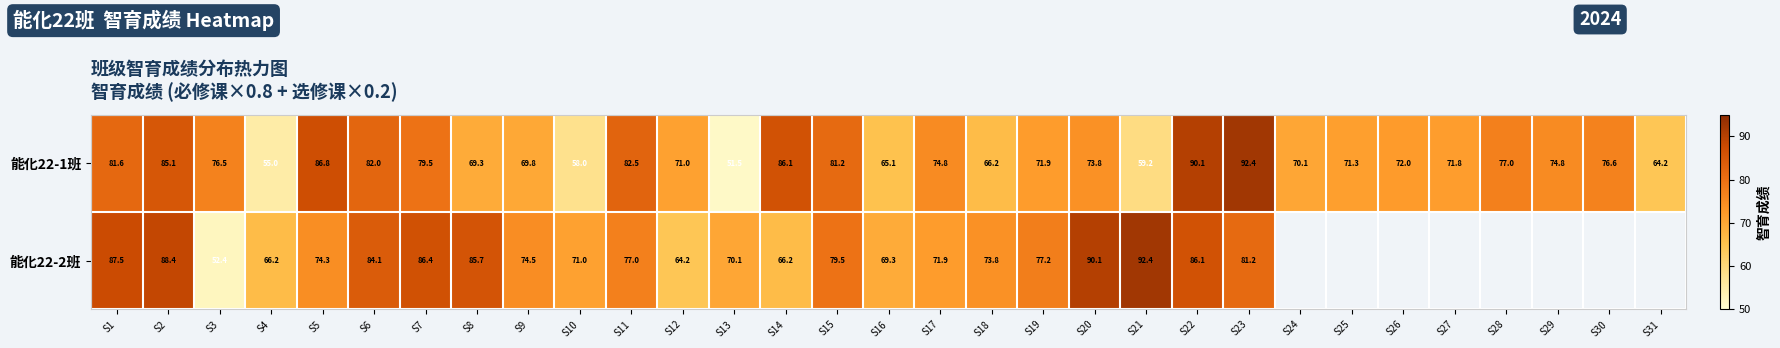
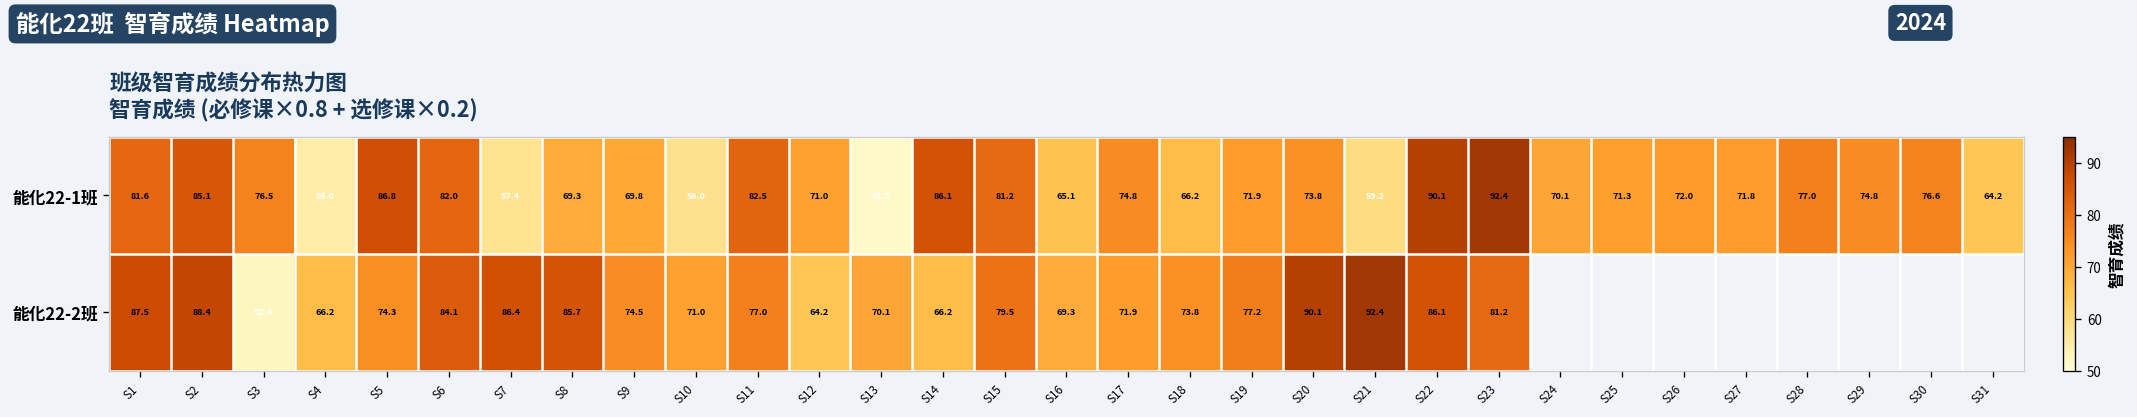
  {
    "能化22-1班": {
      "S1": 81.6,
      "S2": 85.1,
      "S3": 76.5,
      "S4": 55.0,
      "S5": 86.8,
      "S6": 82.0,
-     "S7": 79.5,
+     "S7": 57.4,
      "S8": 69.3,
      "S9": 69.8,
      "S10": 58.0,
      "S11": 82.5,
      "S12": 71.0,
      "S13": 51.5,
      "S14": 86.1,
      "S15": 81.2,
      "S16": 65.1,
      "S17": 74.8,
      "S18": 66.2,
      "S19": 71.9,
      "S20": 73.8,
      "S21": 59.2,
      "S22": 90.1,
      "S23": 92.4,
      "S24": 70.1,
      "S25": 71.3,
      "S26": 72.0,
      "S27": 71.8,
      "S28": 77.0,
      "S29": 74.8,
      "S30": 76.6,
      "S31": 64.2
    },
    "能化22-2班": {
      "S1": 87.5,
      "S2": 88.4,
      "S3": 52.4,
      "S4": 66.2,
      "S5": 74.3,
      "S6": 84.1,
      "S7": 86.4,
      "S8": 85.7,
      "S9": 74.5,
      "S10": 71.0,
      "S11": 77.0,
      "S12": 64.2,
      "S13": 70.1,
      "S14": 66.2,
      "S15": 79.5,
      "S16": 69.3,
      "S17": 71.9,
      "S18": 73.8,
      "S19": 77.2,
      "S20": 90.1,
      "S21": 92.4,
      "S22": 86.1,
      "S23": 81.2
    }
  }
